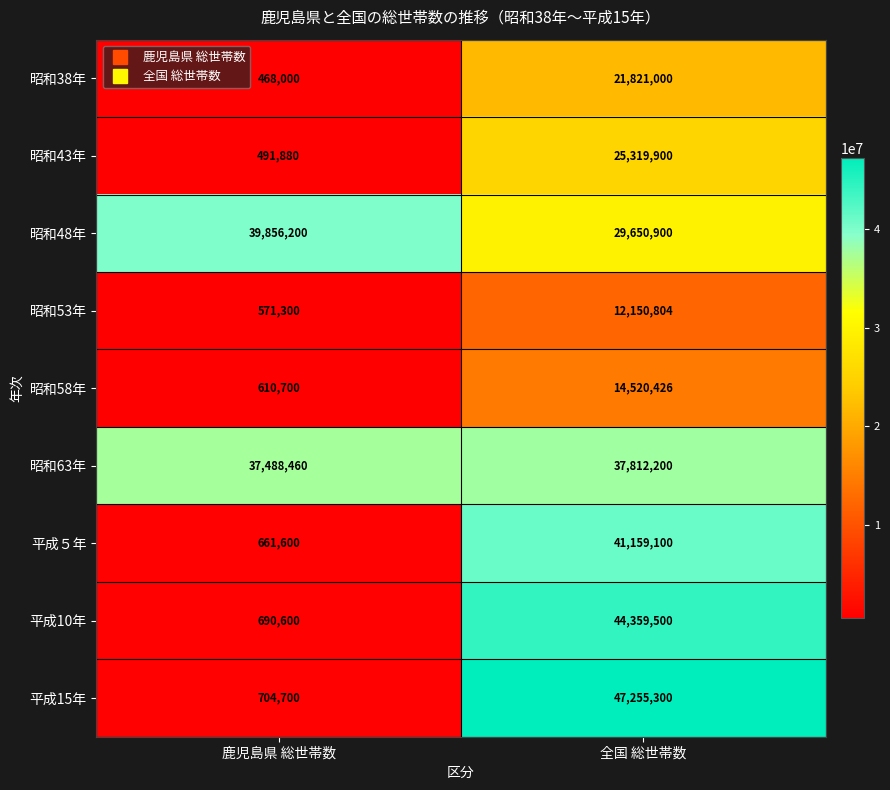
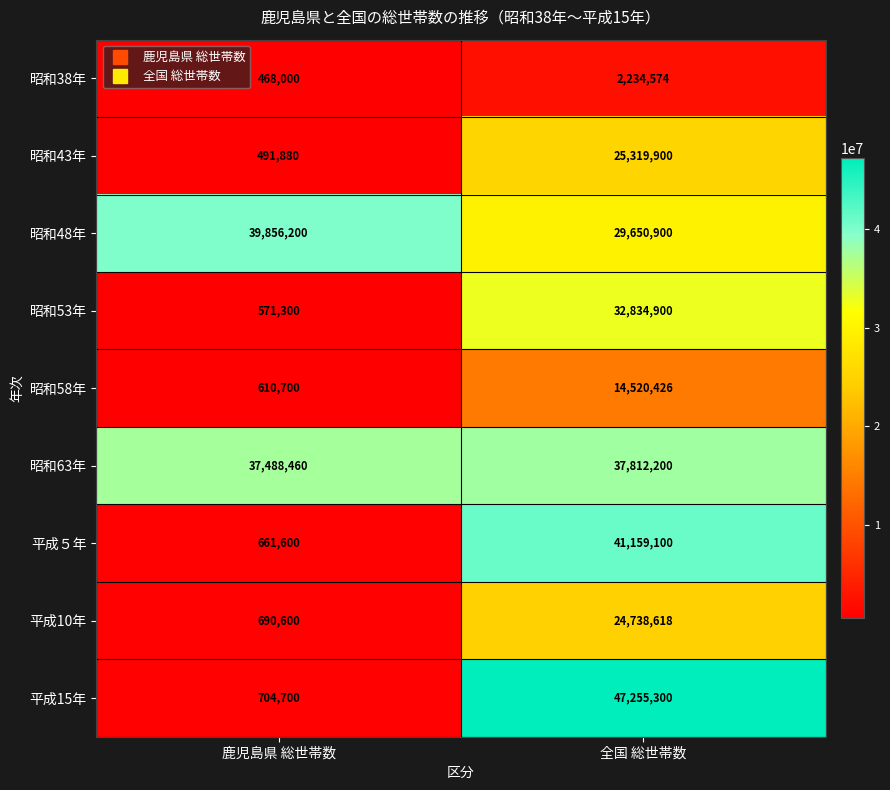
  {
    "昭和38年": {
      "鹿児島県 総世帯数": "468,000",
-     "全国 総世帯数": "21,821,000"
+     "全国 総世帯数": "2,234,574"
    },
    "昭和43年": {
      "鹿児島県 総世帯数": "491,880",
      "全国 総世帯数": "25,319,900"
    },
    "昭和48年": {
      "鹿児島県 総世帯数": "39,856,200",
      "全国 総世帯数": "29,650,900"
    },
    "昭和53年": {
      "鹿児島県 総世帯数": "571,300",
-     "全国 総世帯数": "12,150,804"
+     "全国 総世帯数": "32,834,900"
    },
    "昭和58年": {
      "鹿児島県 総世帯数": "610,700",
      "全国 総世帯数": "14,520,426"
    },
    "昭和63年": {
      "鹿児島県 総世帯数": "37,488,460",
      "全国 総世帯数": "37,812,200"
    },
    "平成５年": {
      "鹿児島県 総世帯数": "661,600",
      "全国 総世帯数": "41,159,100"
    },
    "平成10年": {
      "鹿児島県 総世帯数": "690,600",
-     "全国 総世帯数": "44,359,500"
+     "全国 総世帯数": "24,738,618"
    },
    "平成15年": {
      "鹿児島県 総世帯数": "704,700",
      "全国 総世帯数": "47,255,300"
    }
  }
